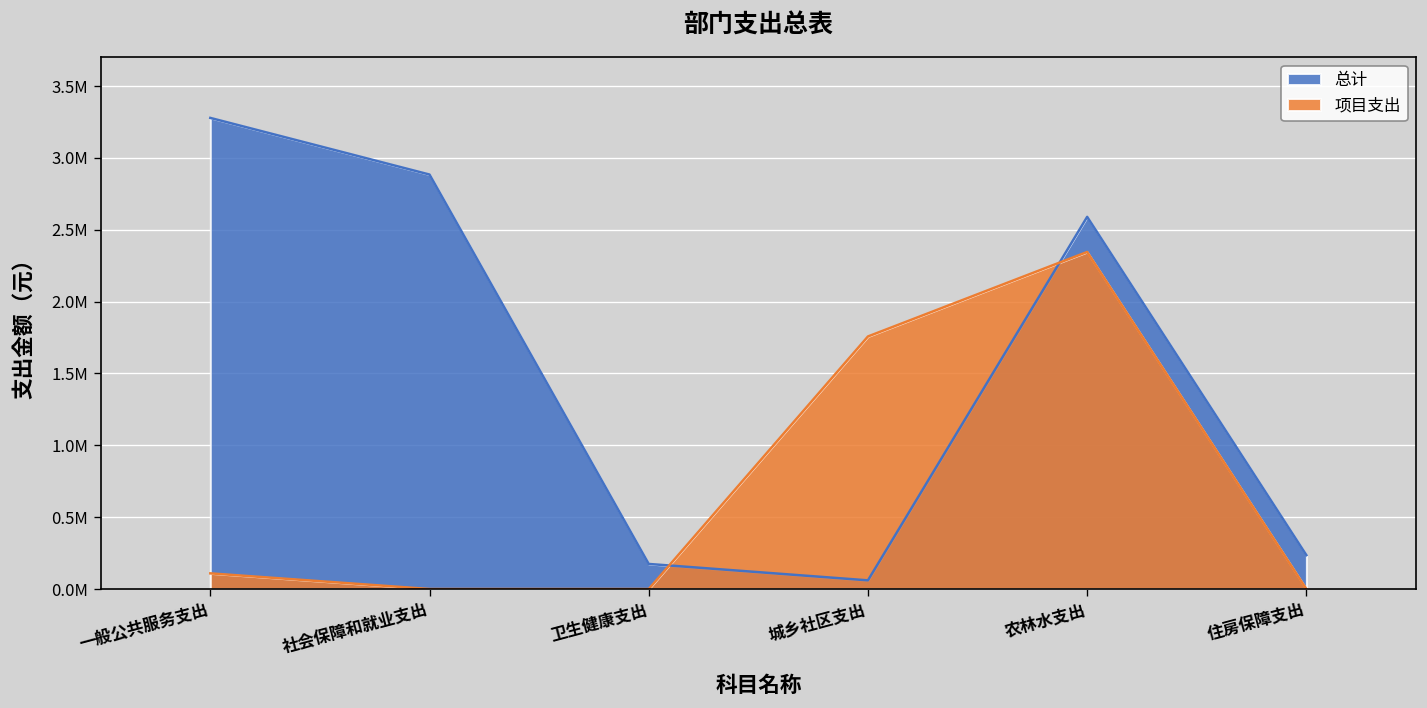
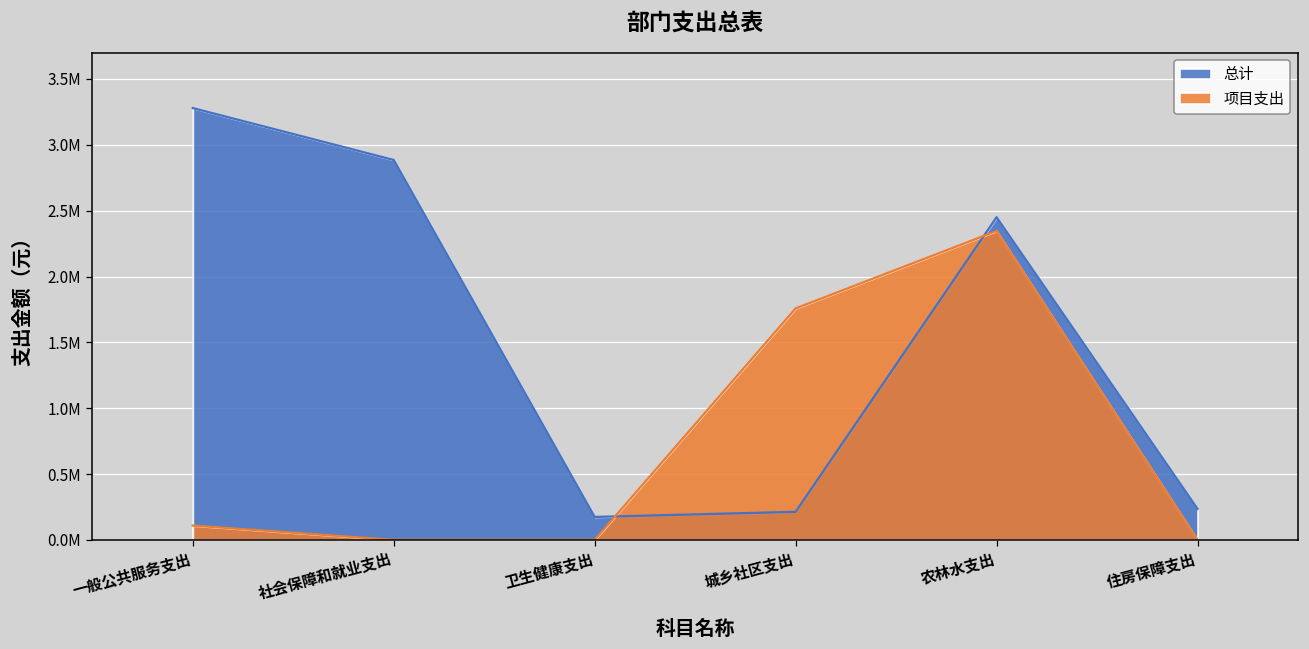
  {
    "总计": {
      "一般公共服务支出": 3280000,
      "社会保障和就业支出": 2880000,
      "卫生健康支出": 170000,
-     "城乡社区支出": 60000,
-     "农林水支出": 2590000,
+     "城乡社区支出": 210000,
+     "农林水支出": 2450000,
      "住房保障支出": 240000
    },
    "项目支出": {
      "一般公共服务支出": 110000,
      "社会保障和就业支出": 0,
      "卫生健康支出": 0,
      "城乡社区支出": 1760000,
      "农林水支出": 2350000,
      "住房保障支出": 0
    }
  }
